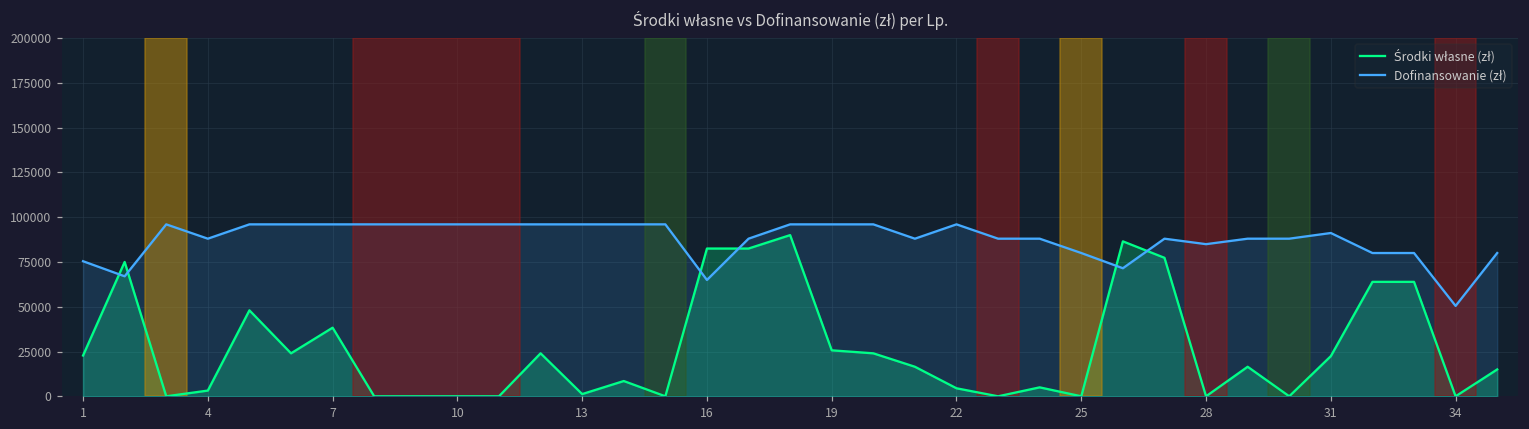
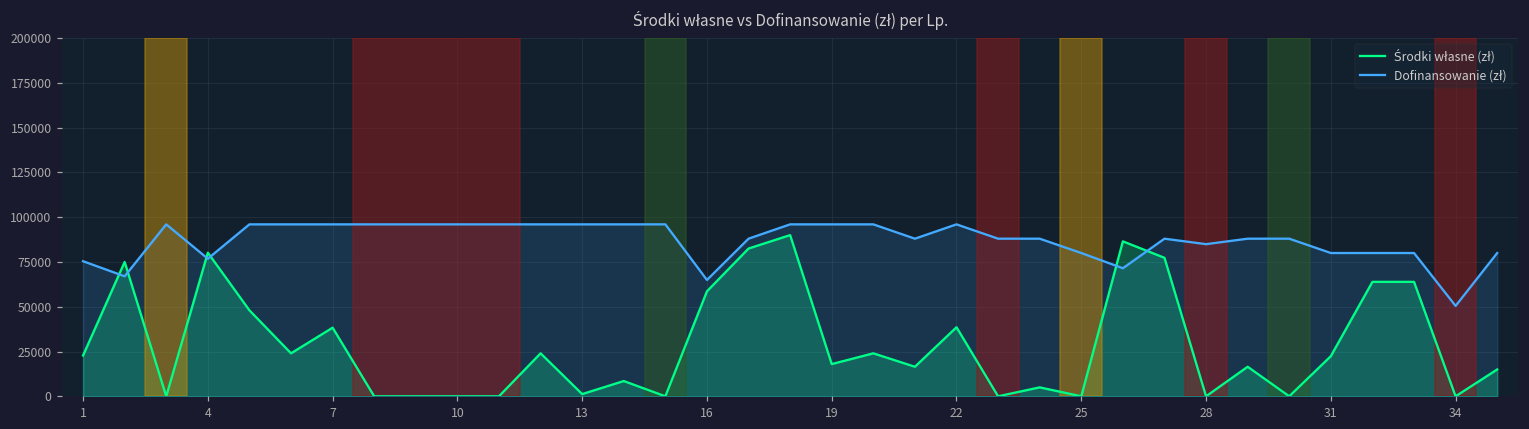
  {
    "Środki własne (zł)": {
      "1": 23000,
-     "4": 3000,
+     "4": 80000,
      "7": 38000,
      "13": 1000,
-     "16": 83000,
-     "19": 26000,
-     "22": 4000,
+     "16": 59000,
+     "19": 18000,
+     "22": 39000,
      "31": 22000
    },
    "Dofinansowanie (zł)": {
      "1": 75000,
-     "4": 88000,
+     "4": 77000,
      "7": 96000,
      "13": 96000,
      "16": 65000,
      "19": 96000,
      "22": 96000,
-     "31": 91000
+     "31": 80000
    }
  }
